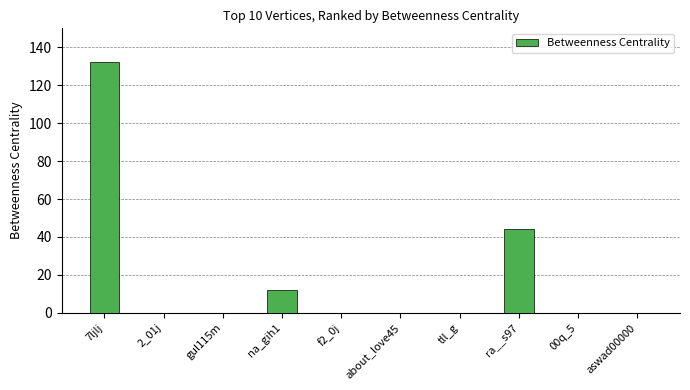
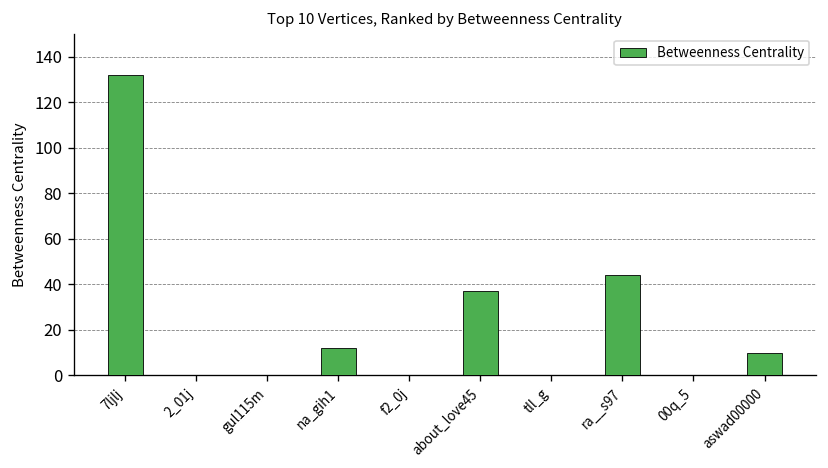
  {
    "7ljlj": 132,
    "2_01j": 0,
    "gul115m": 0,
    "na_gih1": 12,
    "f2_0j": 0,
-   "about_love45": 0,
+   "about_love45": 37,
    "tll_g": 0,
    "ra__s97": 44,
    "00q_5": 0,
-   "aswad00000": 0
+   "aswad00000": 10
  }
